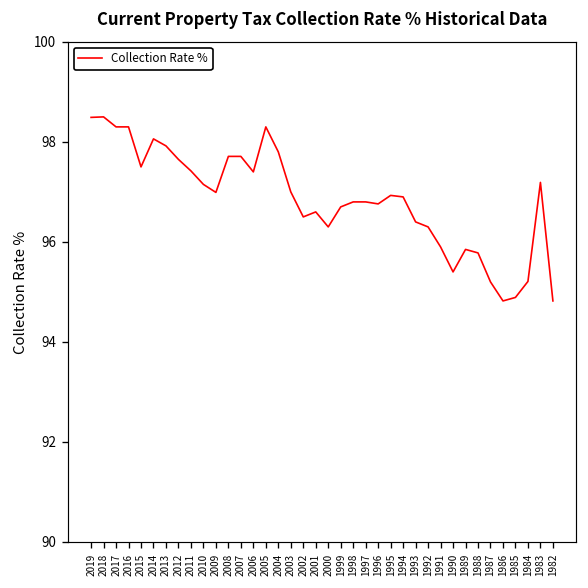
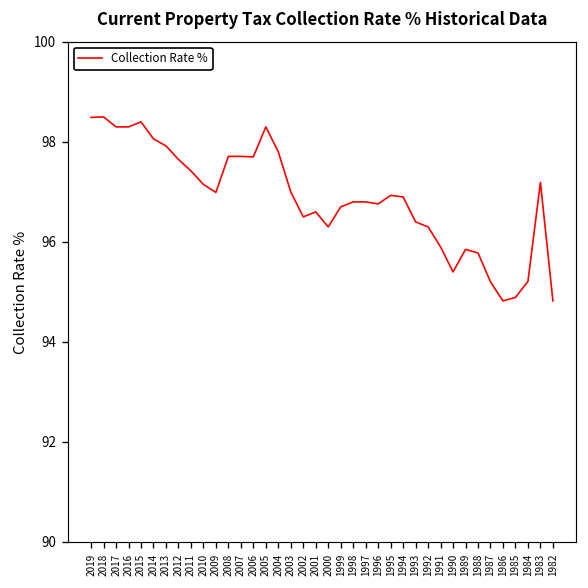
  {
    "2019": 98.5,
    "2018": 98.5,
    "2017": 98.3,
    "2016": 98.3,
-   "2015": 97.5,
+   "2015": 98.4,
    "2014": 98.1,
    "2013": 97.9,
    "2012": 97.7,
    "2011": 97.4,
    "2010": 97.2,
    "2009": 97.0,
    "2008": 97.7,
    "2007": 97.7,
-   "2006": 97.4,
+   "2006": 97.7,
    "2005": 98.3,
    "2004": 97.8,
    "2003": 97.0,
    "2002": 96.5,
    "2001": 96.6,
    "2000": 96.3,
    "1999": 96.7,
    "1998": 96.8,
    "1997": 96.8,
    "1996": 96.8,
    "1995": 96.9,
    "1994": 96.9,
    "1993": 96.4,
    "1992": 96.3,
    "1991": 95.9,
    "1990": 95.4,
    "1989": 95.9,
    "1988": 95.8,
    "1987": 95.2,
    "1986": 94.8,
    "1985": 94.9,
    "1984": 95.2,
    "1983": 97.2,
    "1982": 94.8
  }
